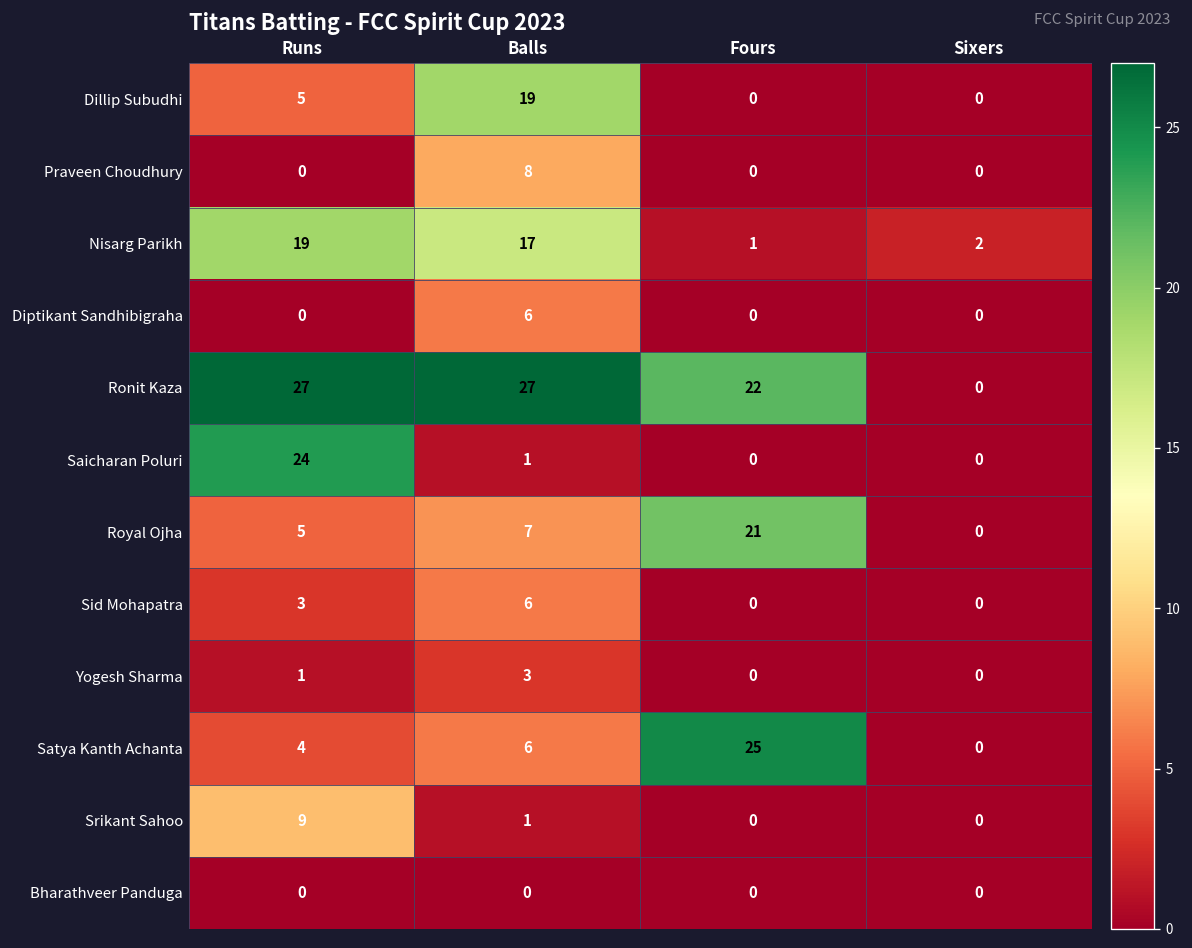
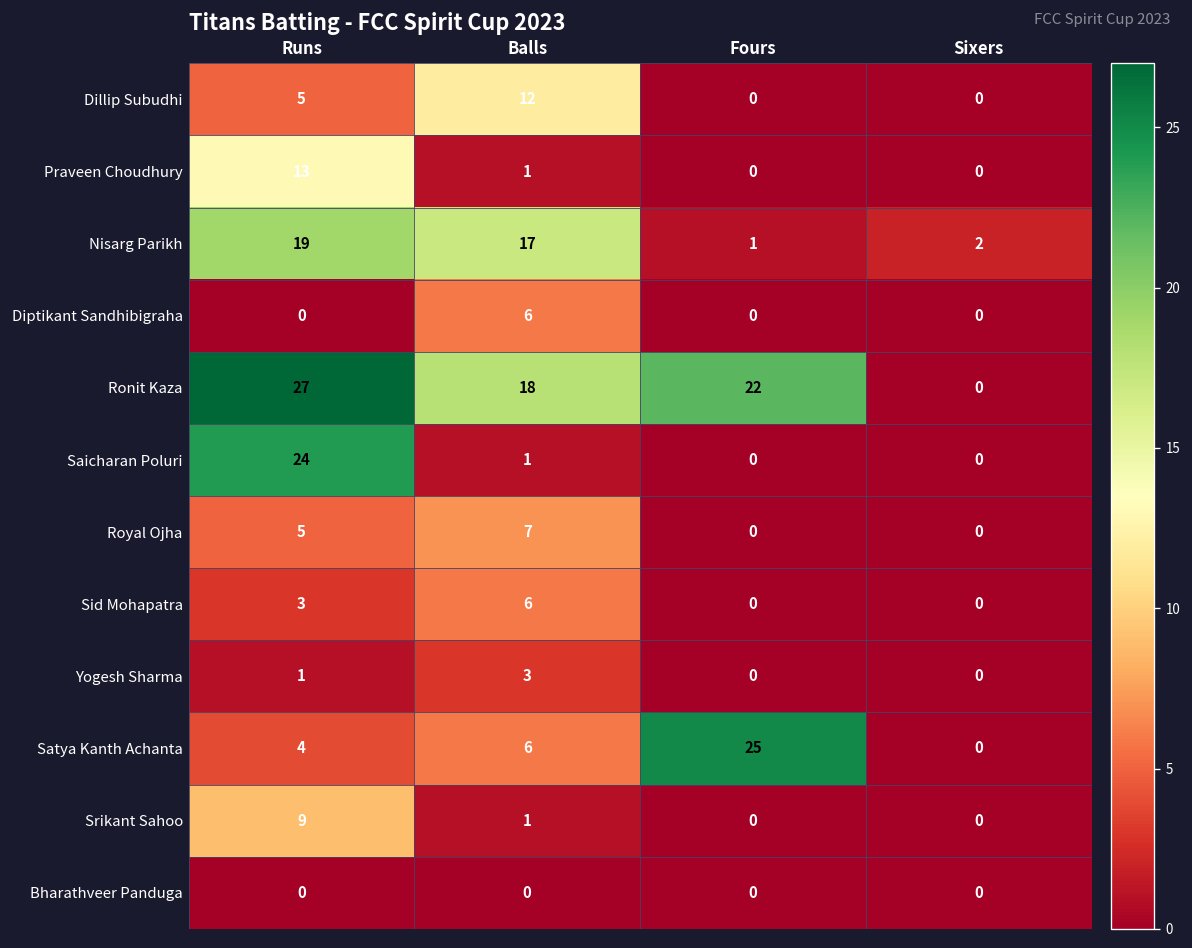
  {
    "Dillip Subudhi": {
      "Runs": 5,
-     "Balls": 19,
+     "Balls": 12,
      "Fours": 0,
      "Sixers": 0
    },
    "Praveen Choudhury": {
-     "Runs": 0,
-     "Balls": 8,
+     "Runs": 13,
+     "Balls": 1,
      "Fours": 0,
      "Sixers": 0
    },
    "Nisarg Parikh": {
      "Runs": 19,
      "Balls": 17,
      "Fours": 1,
      "Sixers": 2
    },
    "Diptikant Sandhibigraha": {
      "Runs": 0,
      "Balls": 6,
      "Fours": 0,
      "Sixers": 0
    },
    "Ronit Kaza": {
      "Runs": 27,
-     "Balls": 27,
+     "Balls": 18,
      "Fours": 22,
      "Sixers": 0
    },
    "Saicharan Poluri": {
      "Runs": 24,
      "Balls": 1,
      "Fours": 0,
      "Sixers": 0
    },
    "Royal Ojha": {
      "Runs": 5,
      "Balls": 7,
-     "Fours": 21,
+     "Fours": 0,
      "Sixers": 0
    },
    "Sid Mohapatra": {
      "Runs": 3,
      "Balls": 6,
      "Fours": 0,
      "Sixers": 0
    },
    "Yogesh Sharma": {
      "Runs": 1,
      "Balls": 3,
      "Fours": 0,
      "Sixers": 0
    },
    "Satya Kanth Achanta": {
      "Runs": 4,
      "Balls": 6,
      "Fours": 25,
      "Sixers": 0
    },
    "Srikant Sahoo": {
      "Runs": 9,
      "Balls": 1,
      "Fours": 0,
      "Sixers": 0
    },
    "Bharathveer Panduga": {
      "Runs": 0,
      "Balls": 0,
      "Fours": 0,
      "Sixers": 0
    }
  }
